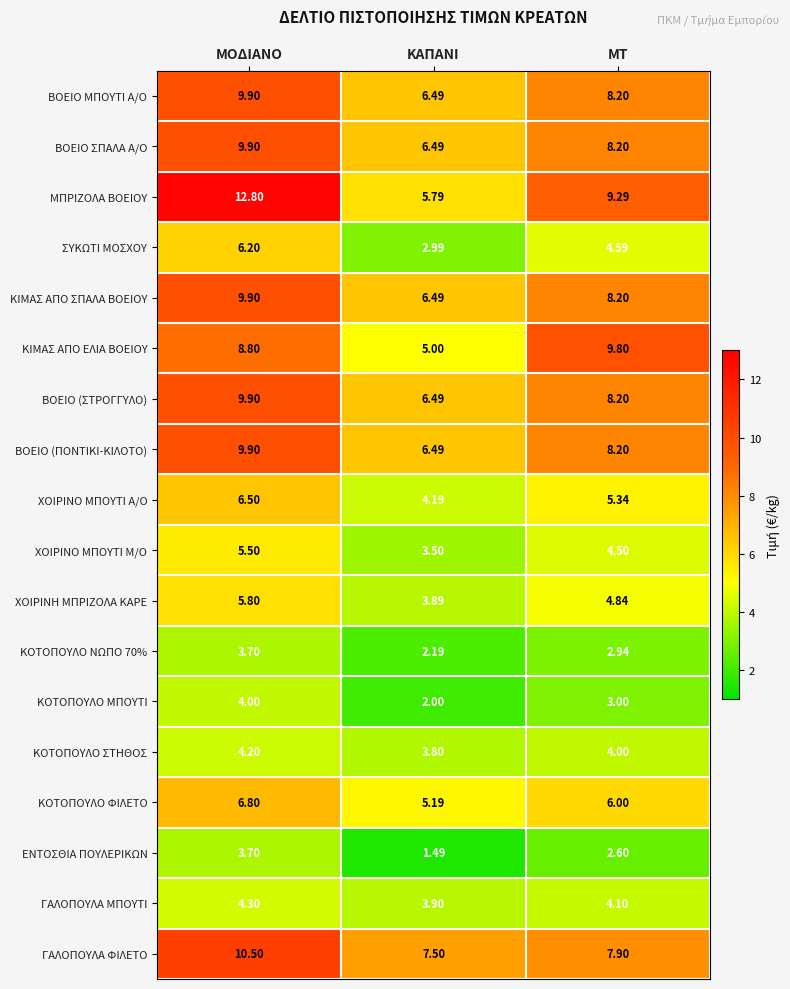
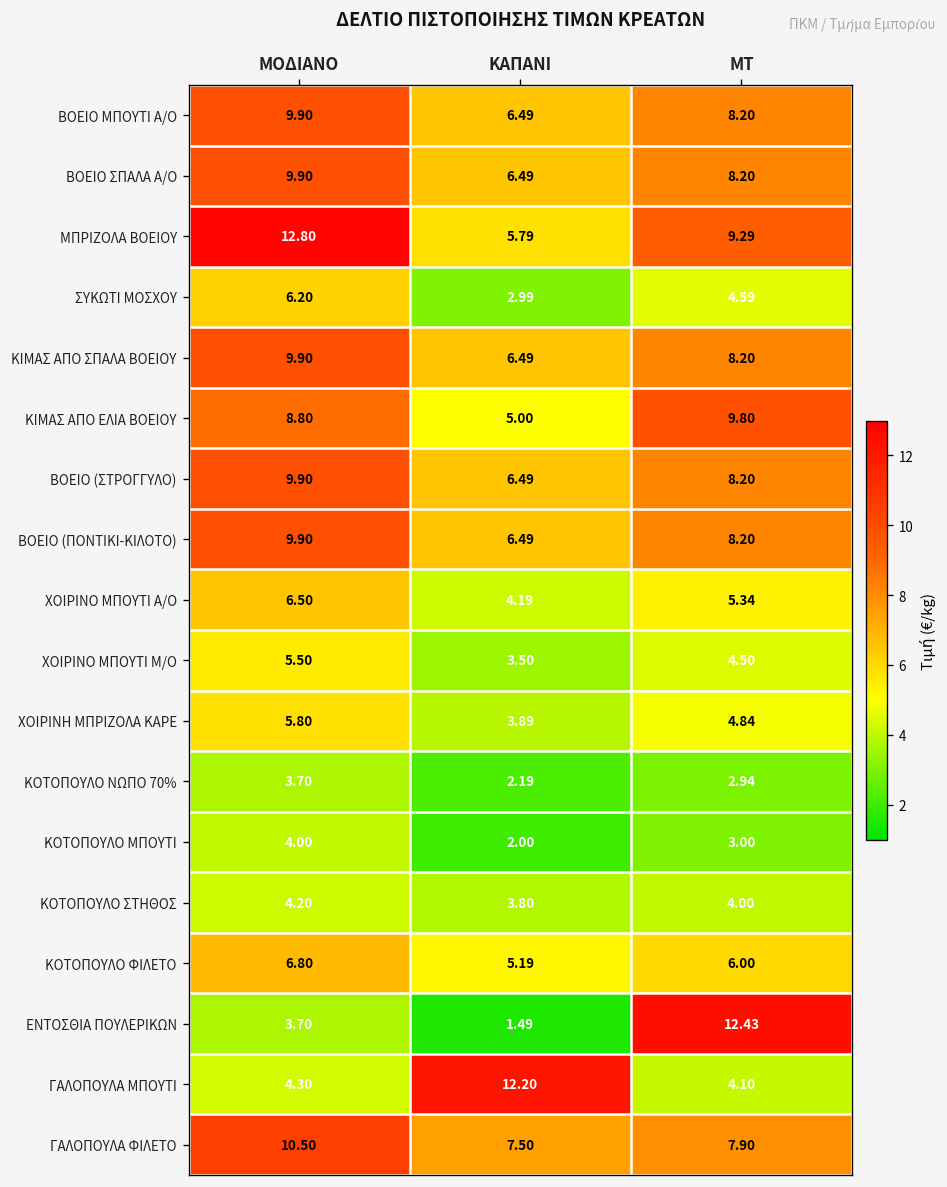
  {
    "ΒΟΕΙΟ ΜΠΟΥΤΙ Α/Ο": {
      "ΜΟΔΙΑΝΟ": 9.90,
      "ΚΑΠΑΝΙ": 6.49,
      "ΜΤ": 8.20
    },
    "ΒΟΕΙΟ ΣΠΑΛΑ Α/Ο": {
      "ΜΟΔΙΑΝΟ": 9.90,
      "ΚΑΠΑΝΙ": 6.49,
      "ΜΤ": 8.20
    },
    "ΜΠΡΙΖΟΛΑ ΒΟΕΙΟΥ": {
      "ΜΟΔΙΑΝΟ": 12.80,
      "ΚΑΠΑΝΙ": 5.79,
      "ΜΤ": 9.29
    },
    "ΣΥΚΩΤΙ ΜΟΣΧΟΥ": {
      "ΜΟΔΙΑΝΟ": 6.20,
      "ΚΑΠΑΝΙ": 2.99,
      "ΜΤ": 4.59
    },
    "ΚΙΜΑΣ ΑΠΟ ΣΠΑΛΑ ΒΟΕΙΟΥ": {
      "ΜΟΔΙΑΝΟ": 9.90,
      "ΚΑΠΑΝΙ": 6.49,
      "ΜΤ": 8.20
    },
    "ΚΙΜΑΣ ΑΠO ΕΛΙΑ ΒΟΕΙΟΥ": {
      "ΜΟΔΙΑΝΟ": 8.80,
      "ΚΑΠΑΝΙ": 5.00,
      "ΜΤ": 9.80
    },
    "ΒΟΕΙΟ (ΣΤΡΟΓΓΥΛΟ)": {
      "ΜΟΔΙΑΝΟ": 9.90,
      "ΚΑΠΑΝΙ": 6.49,
      "ΜΤ": 8.20
    },
    "ΒΟΕΙΟ (ΠΟΝΤΙΚΙ-ΚΙΛΟΤΟ)": {
      "ΜΟΔΙΑΝΟ": 9.90,
      "ΚΑΠΑΝΙ": 6.49,
      "ΜΤ": 8.20
    },
    "ΧΟΙΡΙΝΟ ΜΠΟΥΤΙ Α/Ο": {
      "ΜΟΔΙΑΝΟ": 6.50,
      "ΚΑΠΑΝΙ": 4.19,
      "ΜΤ": 5.34
    },
    "ΧΟΙΡΙΝΟ ΜΠΟΥΤΙ Μ/Ο": {
      "ΜΟΔΙΑΝΟ": 5.50,
      "ΚΑΠΑΝΙ": 3.50,
      "ΜΤ": 4.50
    },
    "ΧΟΙΡΙΝΗ ΜΠΡΙΖΟΛΑ ΚΑΡΕ": {
      "ΜΟΔΙΑΝΟ": 5.80,
      "ΚΑΠΑΝΙ": 3.89,
      "ΜΤ": 4.84
    },
    "ΚΟΤΟΠΟΥΛΟ ΝΩΠΟ 70%": {
      "ΜΟΔΙΑΝΟ": 3.70,
      "ΚΑΠΑΝΙ": 2.19,
      "ΜΤ": 2.94
    },
    "ΚΟΤΟΠΟΥΛΟ ΜΠΟΥΤΙ": {
      "ΜΟΔΙΑΝΟ": 4.00,
      "ΚΑΠΑΝΙ": 2.00,
      "ΜΤ": 3.00
    },
    "ΚΟΤΟΠΟΥΛΟ ΣΤΗΘΟΣ": {
      "ΜΟΔΙΑΝΟ": 4.20,
      "ΚΑΠΑΝΙ": 3.80,
      "ΜΤ": 4.00
    },
    "ΚΟΤΟΠΟΥΛΟ ΦΙΛΕΤΟ": {
      "ΜΟΔΙΑΝΟ": 6.80,
      "ΚΑΠΑΝΙ": 5.19,
      "ΜΤ": 6.00
    },
    "ΕΝΤΟΣΘΙΑ ΠΟΥΛΕΡΙΚΩΝ": {
      "ΜΟΔΙΑΝΟ": 3.70,
      "ΚΑΠΑΝΙ": 1.49,
-     "ΜΤ": 2.60
+     "ΜΤ": 12.43
    },
    "ΓΑΛΟΠΟΥΛΑ ΜΠΟΥΤΙ": {
      "ΜΟΔΙΑΝΟ": 4.30,
-     "ΚΑΠΑΝΙ": 3.90,
+     "ΚΑΠΑΝΙ": 12.20,
      "ΜΤ": 4.10
    },
    "ΓΑΛΟΠΟΥΛΑ ΦΙΛΕΤΟ": {
      "ΜΟΔΙΑΝΟ": 10.50,
      "ΚΑΠΑΝΙ": 7.50,
      "ΜΤ": 7.90
    }
  }
